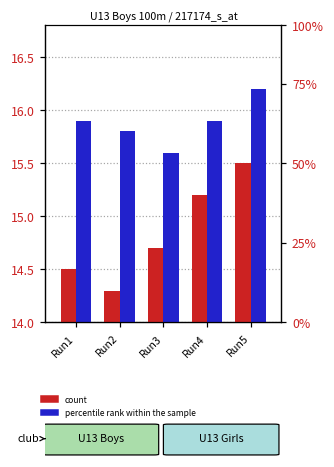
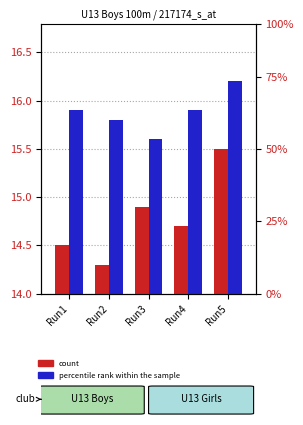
  {
    "count": {
      "Run1": 14.5,
      "Run2": 14.3,
-     "Run3": 14.7,
-     "Run4": 15.2,
+     "Run3": 14.9,
+     "Run4": 14.7,
      "Run5": 15.5
    },
    "percentile rank within the sample": {
      "Run1": 15.9,
      "Run2": 15.8,
      "Run3": 15.6,
      "Run4": 15.9,
      "Run5": 16.2
    }
  }
